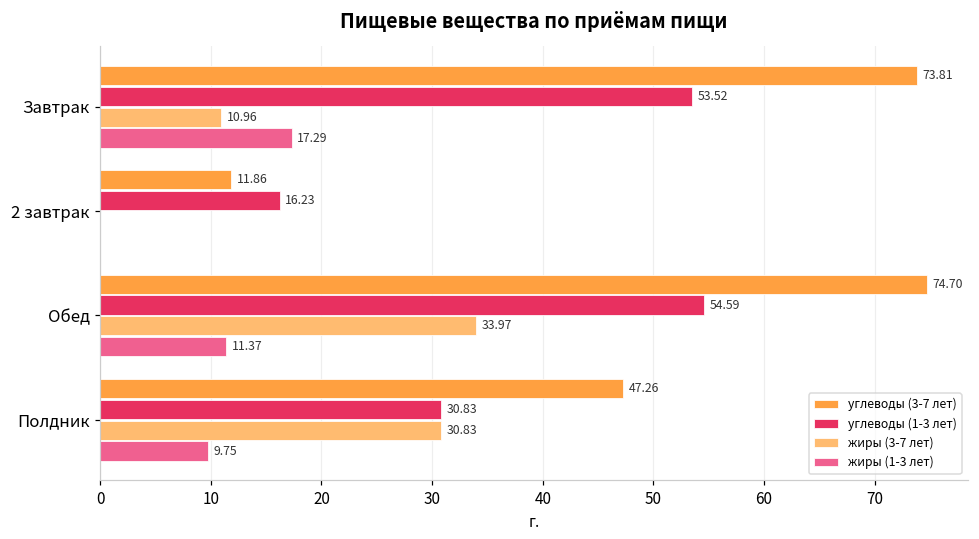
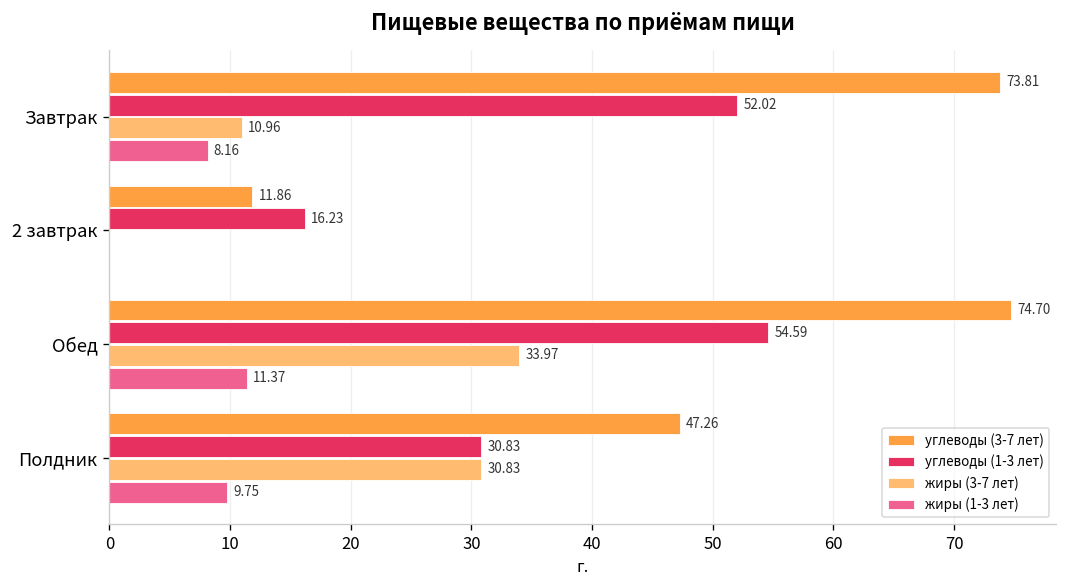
  {
    "углеводы (1-3 лет)": {
-     "Завтрак": 53.52,
+     "Завтрак": 52.02,
      "2 завтрак": 16.23,
      "Обед": 54.59,
      "Полдник": 30.83
    },
    "жиры (1-3 лет)": {
-     "Завтрак": 17.29,
+     "Завтрак": 8.16,
      "Обед": 11.37,
      "Полдник": 9.75
    }
  }
